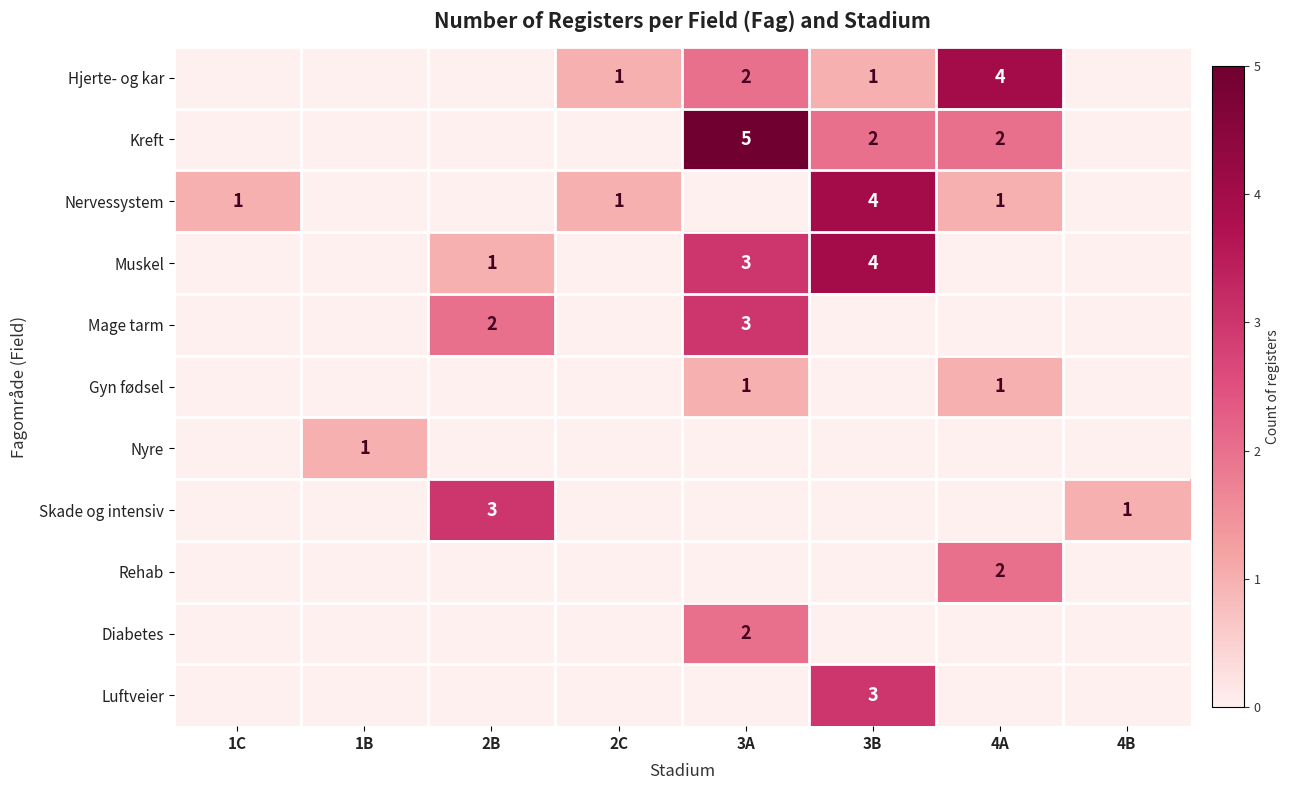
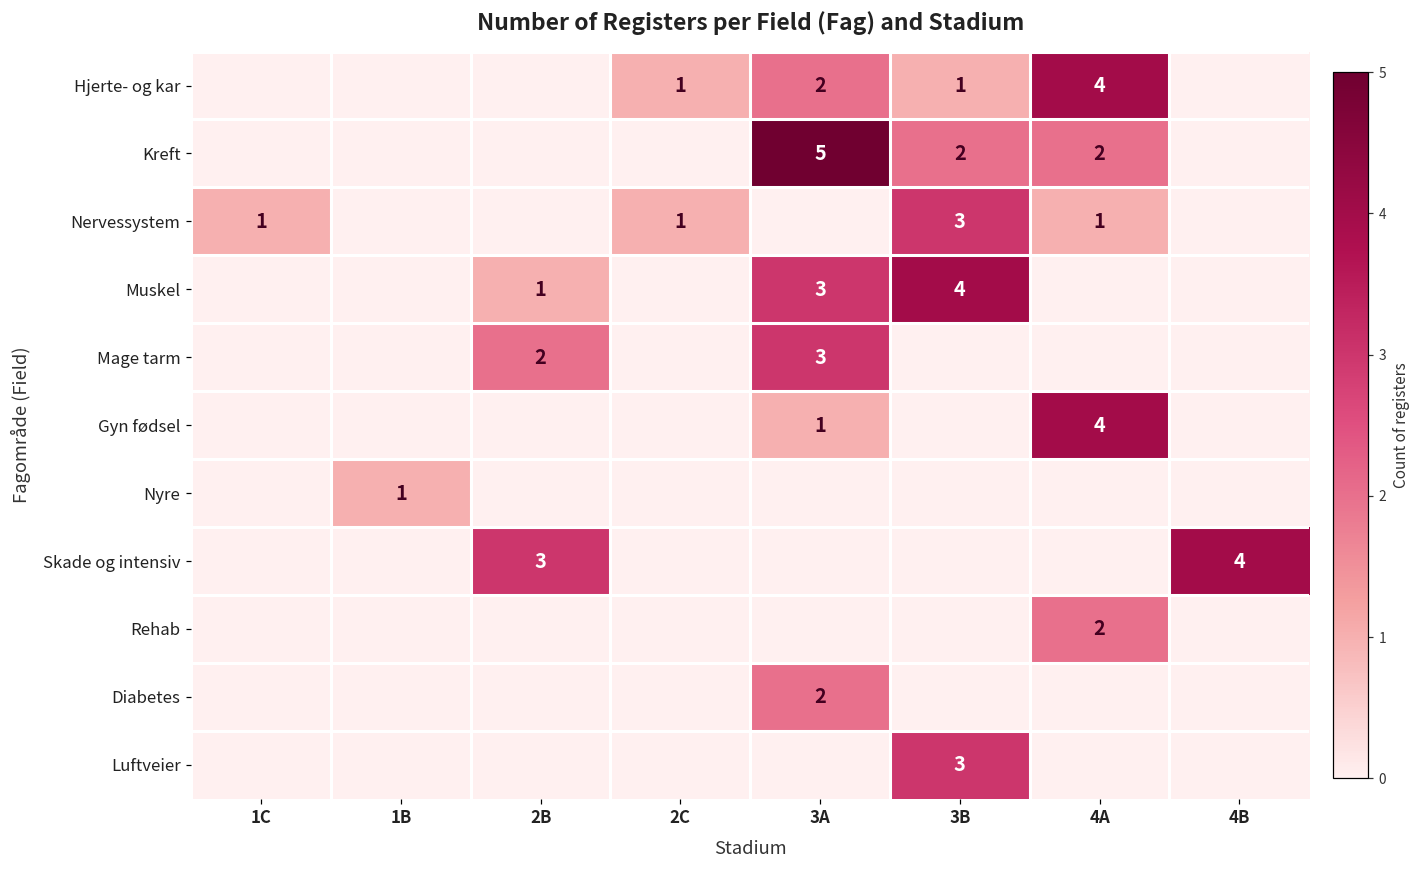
  {
    "Hjerte- og kar": {
      "2C": 1,
      "3A": 2,
      "3B": 1,
      "4A": 4
    },
    "Kreft": {
      "3A": 5,
      "3B": 2,
      "4A": 2
    },
    "Nervessystem": {
      "1C": 1,
      "2C": 1,
-     "3B": 4,
+     "3B": 3,
      "4A": 1
    },
    "Muskel": {
      "2B": 1,
      "3A": 3,
      "3B": 4
    },
    "Mage tarm": {
      "2B": 2,
      "3A": 3
    },
    "Gyn fødsel": {
      "3A": 1,
-     "4A": 1
+     "4A": 4
    },
    "Nyre": {
      "1B": 1
    },
    "Skade og intensiv": {
      "2B": 3,
-     "4B": 1
+     "4B": 4
    },
    "Rehab": {
      "4A": 2
    },
    "Diabetes": {
      "3A": 2
    },
    "Luftveier": {
      "3B": 3
    }
  }
